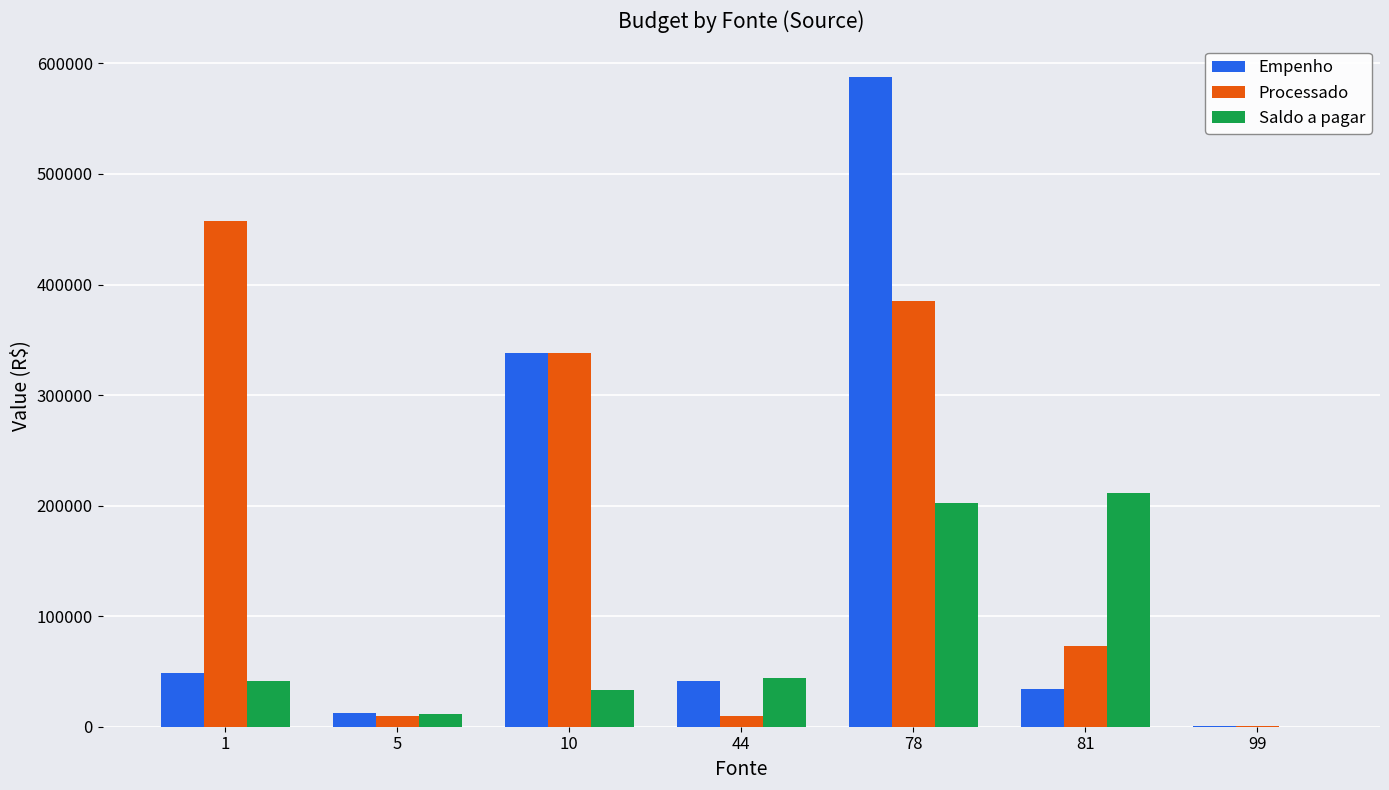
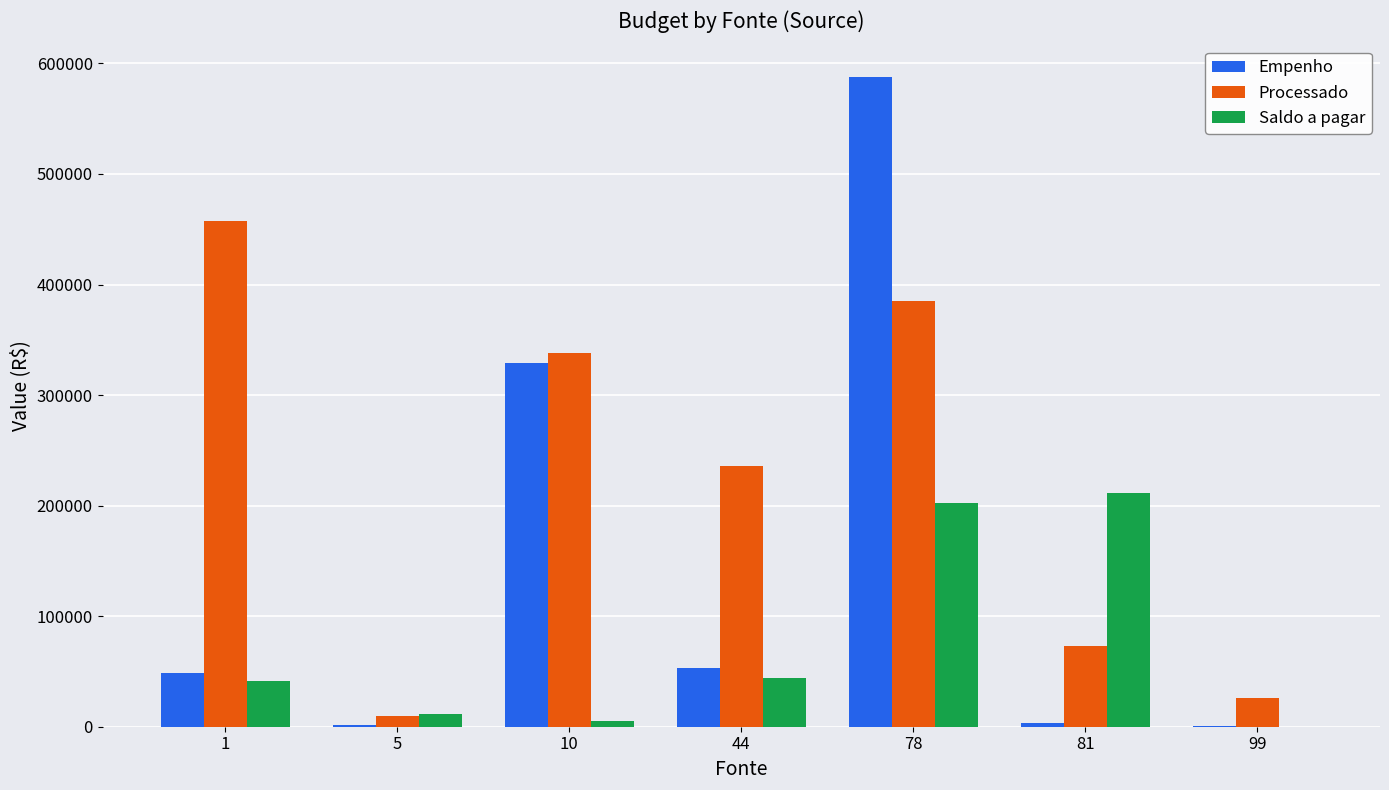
  {
    "Empenho": {
      "1": 49000,
-     "5": 12000,
-     "10": 338000,
-     "44": 42000,
+     "5": 1000,
+     "10": 329000,
+     "44": 53000,
      "78": 588000,
-     "81": 34000
+     "81": 3000
    },
    "Processado": {
      "1": 457000,
      "5": 9000,
      "10": 338000,
-     "44": 10000,
+     "44": 236000,
      "78": 385000,
      "81": 73000,
-     "99": 0
+     "99": 26000
    },
    "Saldo a pagar": {
      "1": 41000,
      "5": 12000,
-     "10": 34000,
+     "10": 5000,
      "44": 44000,
      "78": 202000,
      "81": 212000,
      "99": 0
    }
  }
